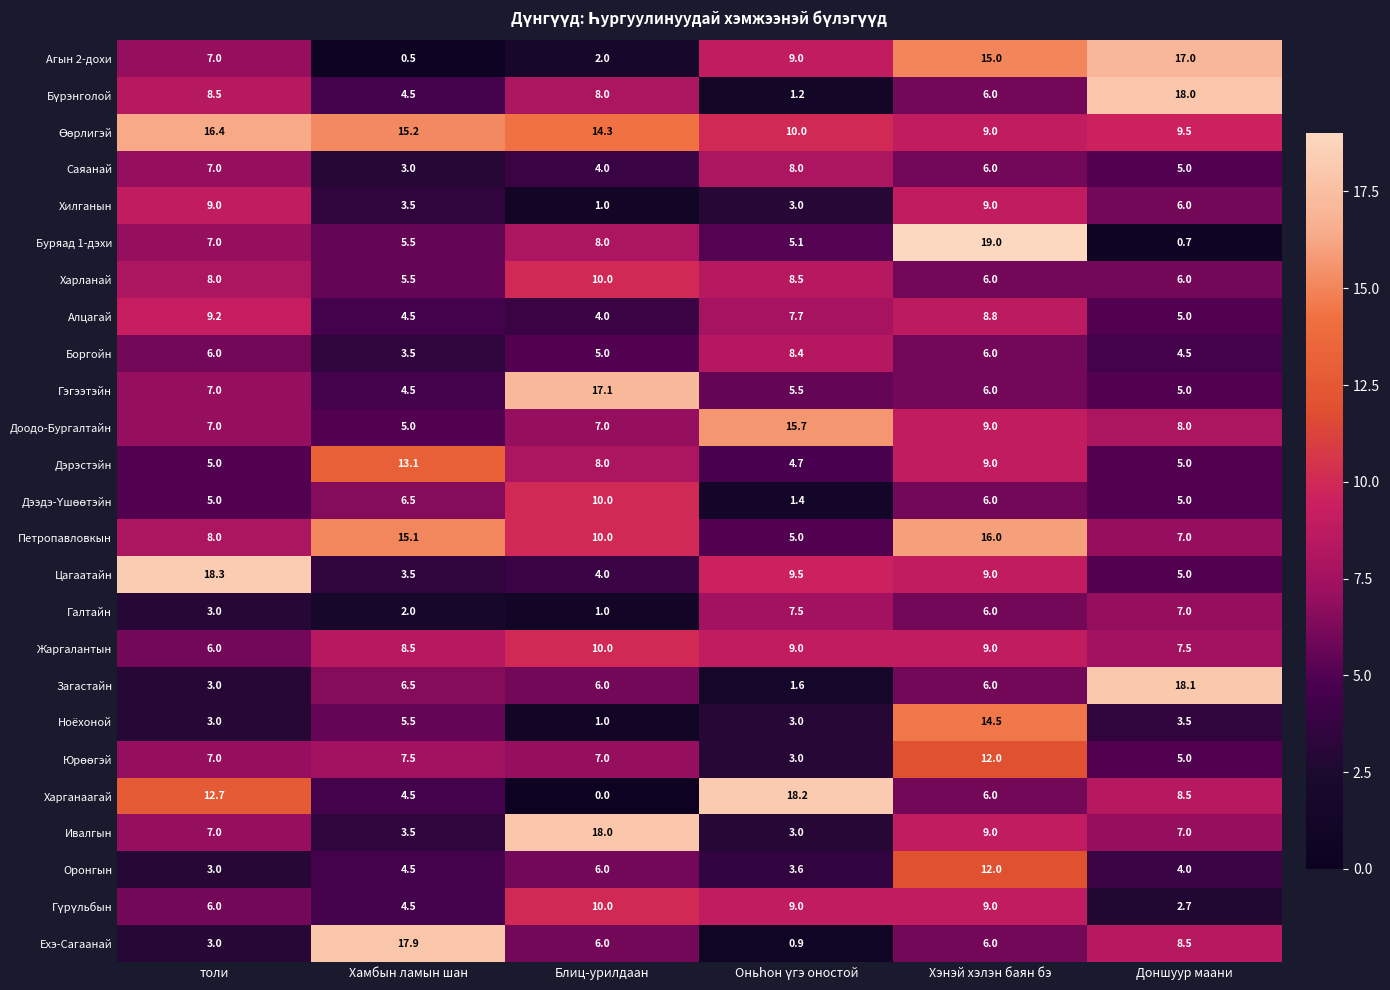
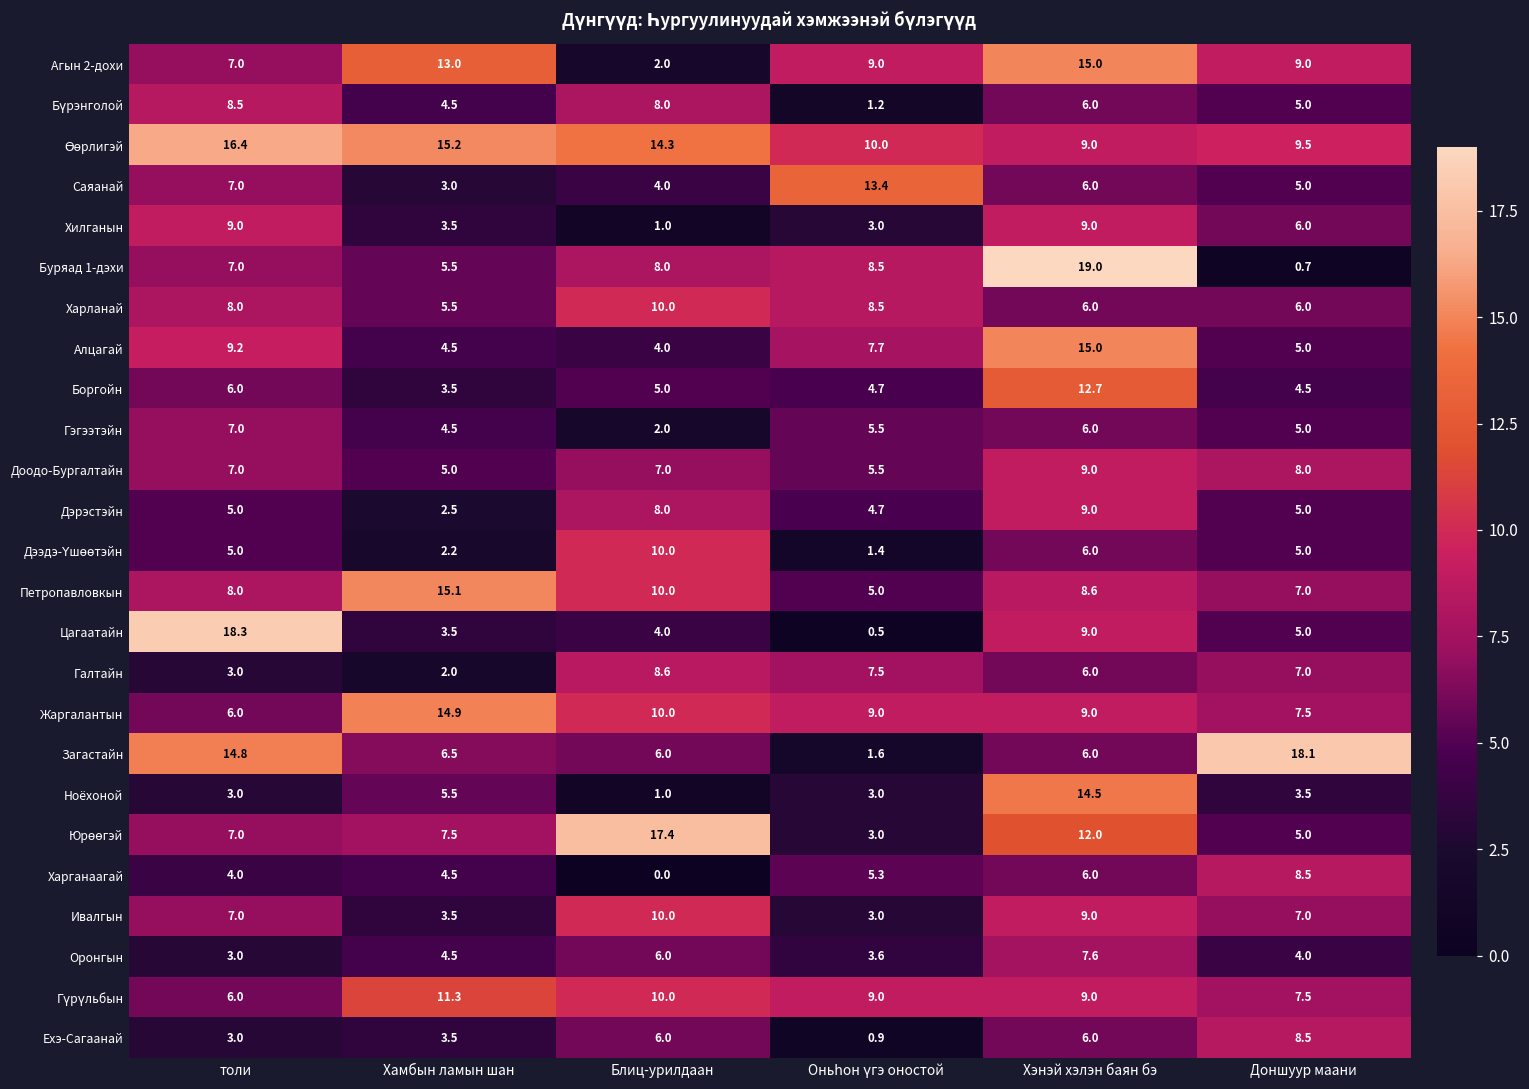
  {
    "Агын 2-дохи": {
      "толи": 7.0,
-     "Хамбын ламын шан": 0.5,
+     "Хамбын ламын шан": 13.0,
      "Блиц-урилдаан": 2.0,
      "Оньһон үгэ оностой": 9.0,
      "Хэнэй хэлэн баян бэ": 15.0,
-     "Доншуур маани": 17.0
+     "Доншуур маани": 9.0
    },
    "Бүрэнголой": {
      "толи": 8.5,
      "Хамбын ламын шан": 4.5,
      "Блиц-урилдаан": 8.0,
      "Оньһон үгэ оностой": 1.2,
      "Хэнэй хэлэн баян бэ": 6.0,
-     "Доншуур маани": 18.0
+     "Доншуур маани": 5.0
    },
    "Өөрлигэй": {
      "толи": 16.4,
      "Хамбын ламын шан": 15.2,
      "Блиц-урилдаан": 14.3,
      "Оньһон үгэ оностой": 10.0,
      "Хэнэй хэлэн баян бэ": 9.0,
      "Доншуур маани": 9.5
    },
    "Саяанай": {
      "толи": 7.0,
      "Хамбын ламын шан": 3.0,
      "Блиц-урилдаан": 4.0,
-     "Оньһон үгэ оностой": 8.0,
+     "Оньһон үгэ оностой": 13.4,
      "Хэнэй хэлэн баян бэ": 6.0,
      "Доншуур маани": 5.0
    },
    "Хилганын": {
      "толи": 9.0,
      "Хамбын ламын шан": 3.5,
      "Блиц-урилдаан": 1.0,
      "Оньһон үгэ оностой": 3.0,
      "Хэнэй хэлэн баян бэ": 9.0,
      "Доншуур маани": 6.0
    },
    "Буряад 1-дэхи": {
      "толи": 7.0,
      "Хамбын ламын шан": 5.5,
      "Блиц-урилдаан": 8.0,
-     "Оньһон үгэ оностой": 5.1,
+     "Оньһон үгэ оностой": 8.5,
      "Хэнэй хэлэн баян бэ": 19.0,
      "Доншуур маани": 0.7
    },
    "Харланай": {
      "толи": 8.0,
      "Хамбын ламын шан": 5.5,
      "Блиц-урилдаан": 10.0,
      "Оньһон үгэ оностой": 8.5,
      "Хэнэй хэлэн баян бэ": 6.0,
      "Доншуур маани": 6.0
    },
    "Алцагай": {
      "толи": 9.2,
      "Хамбын ламын шан": 4.5,
      "Блиц-урилдаан": 4.0,
      "Оньһон үгэ оностой": 7.7,
-     "Хэнэй хэлэн баян бэ": 8.8,
+     "Хэнэй хэлэн баян бэ": 15.0,
      "Доншуур маани": 5.0
    },
    "Боргойн": {
      "толи": 6.0,
      "Хамбын ламын шан": 3.5,
      "Блиц-урилдаан": 5.0,
-     "Оньһон үгэ оностой": 8.4,
-     "Хэнэй хэлэн баян бэ": 6.0,
+     "Оньһон үгэ оностой": 4.7,
+     "Хэнэй хэлэн баян бэ": 12.7,
      "Доншуур маани": 4.5
    },
    "Гэгээтэйн": {
      "толи": 7.0,
      "Хамбын ламын шан": 4.5,
-     "Блиц-урилдаан": 17.1,
+     "Блиц-урилдаан": 2.0,
      "Оньһон үгэ оностой": 5.5,
      "Хэнэй хэлэн баян бэ": 6.0,
      "Доншуур маани": 5.0
    },
    "Доодо-Бургалтайн": {
      "толи": 7.0,
      "Хамбын ламын шан": 5.0,
      "Блиц-урилдаан": 7.0,
-     "Оньһон үгэ оностой": 15.7,
+     "Оньһон үгэ оностой": 5.5,
      "Хэнэй хэлэн баян бэ": 9.0,
      "Доншуур маани": 8.0
    },
    "Дэрэстэйн": {
      "толи": 5.0,
-     "Хамбын ламын шан": 13.1,
+     "Хамбын ламын шан": 2.5,
      "Блиц-урилдаан": 8.0,
      "Оньһон үгэ оностой": 4.7,
      "Хэнэй хэлэн баян бэ": 9.0,
      "Доншуур маани": 5.0
    },
    "Дээдэ-Үшөөтэйн": {
      "толи": 5.0,
-     "Хамбын ламын шан": 6.5,
+     "Хамбын ламын шан": 2.2,
      "Блиц-урилдаан": 10.0,
      "Оньһон үгэ оностой": 1.4,
      "Хэнэй хэлэн баян бэ": 6.0,
      "Доншуур маани": 5.0
    },
    "Петропавловкын": {
      "толи": 8.0,
      "Хамбын ламын шан": 15.1,
      "Блиц-урилдаан": 10.0,
      "Оньһон үгэ оностой": 5.0,
-     "Хэнэй хэлэн баян бэ": 16.0,
+     "Хэнэй хэлэн баян бэ": 8.6,
      "Доншуур маани": 7.0
    },
    "Цагаатайн": {
      "толи": 18.3,
      "Хамбын ламын шан": 3.5,
      "Блиц-урилдаан": 4.0,
-     "Оньһон үгэ оностой": 9.5,
+     "Оньһон үгэ оностой": 0.5,
      "Хэнэй хэлэн баян бэ": 9.0,
      "Доншуур маани": 5.0
    },
    "Галтайн": {
      "толи": 3.0,
      "Хамбын ламын шан": 2.0,
-     "Блиц-урилдаан": 1.0,
+     "Блиц-урилдаан": 8.6,
      "Оньһон үгэ оностой": 7.5,
      "Хэнэй хэлэн баян бэ": 6.0,
      "Доншуур маани": 7.0
    },
    "Жаргалантын": {
      "толи": 6.0,
-     "Хамбын ламын шан": 8.5,
+     "Хамбын ламын шан": 14.9,
      "Блиц-урилдаан": 10.0,
      "Оньһон үгэ оностой": 9.0,
      "Хэнэй хэлэн баян бэ": 9.0,
      "Доншуур маани": 7.5
    },
    "Загастайн": {
-     "толи": 3.0,
+     "толи": 14.8,
      "Хамбын ламын шан": 6.5,
      "Блиц-урилдаан": 6.0,
      "Оньһон үгэ оностой": 1.6,
      "Хэнэй хэлэн баян бэ": 6.0,
      "Доншуур маани": 18.1
    },
    "Ноёхоной": {
      "толи": 3.0,
      "Хамбын ламын шан": 5.5,
      "Блиц-урилдаан": 1.0,
      "Оньһон үгэ оностой": 3.0,
      "Хэнэй хэлэн баян бэ": 14.5,
      "Доншуур маани": 3.5
    },
    "Юрөөгэй": {
      "толи": 7.0,
      "Хамбын ламын шан": 7.5,
-     "Блиц-урилдаан": 7.0,
+     "Блиц-урилдаан": 17.4,
      "Оньһон үгэ оностой": 3.0,
      "Хэнэй хэлэн баян бэ": 12.0,
      "Доншуур маани": 5.0
    },
    "Харганаагай": {
-     "толи": 12.7,
+     "толи": 4.0,
      "Хамбын ламын шан": 4.5,
      "Блиц-урилдаан": 0.0,
-     "Оньһон үгэ оностой": 18.2,
+     "Оньһон үгэ оностой": 5.3,
      "Хэнэй хэлэн баян бэ": 6.0,
      "Доншуур маани": 8.5
    },
    "Ивалгын": {
      "толи": 7.0,
      "Хамбын ламын шан": 3.5,
-     "Блиц-урилдаан": 18.0,
+     "Блиц-урилдаан": 10.0,
      "Оньһон үгэ оностой": 3.0,
      "Хэнэй хэлэн баян бэ": 9.0,
      "Доншуур маани": 7.0
    },
    "Оронгын": {
      "толи": 3.0,
      "Хамбын ламын шан": 4.5,
      "Блиц-урилдаан": 6.0,
      "Оньһон үгэ оностой": 3.6,
-     "Хэнэй хэлэн баян бэ": 12.0,
+     "Хэнэй хэлэн баян бэ": 7.6,
      "Доншуур маани": 4.0
    },
    "Гүрүльбын": {
      "толи": 6.0,
-     "Хамбын ламын шан": 4.5,
+     "Хамбын ламын шан": 11.3,
      "Блиц-урилдаан": 10.0,
      "Оньһон үгэ оностой": 9.0,
      "Хэнэй хэлэн баян бэ": 9.0,
-     "Доншуур маани": 2.7
+     "Доншуур маани": 7.5
    },
    "Ехэ-Сагаанай": {
      "толи": 3.0,
-     "Хамбын ламын шан": 17.9,
+     "Хамбын ламын шан": 3.5,
      "Блиц-урилдаан": 6.0,
      "Оньһон үгэ оностой": 0.9,
      "Хэнэй хэлэн баян бэ": 6.0,
      "Доншуур маани": 8.5
    }
  }
